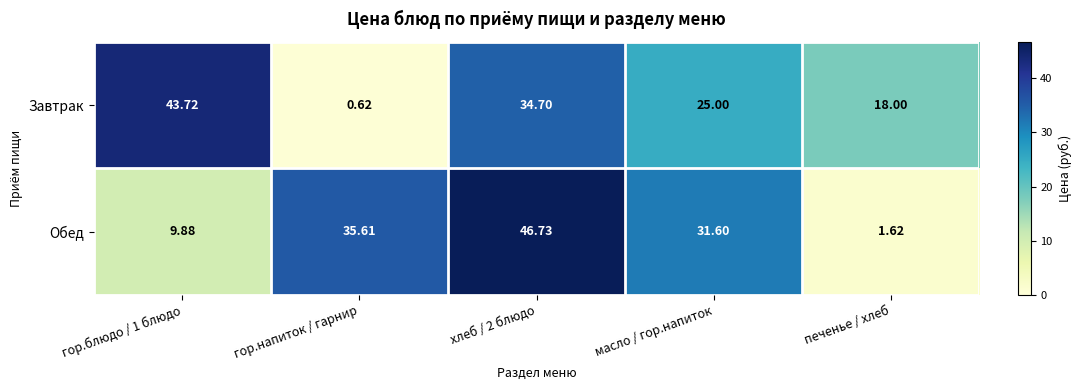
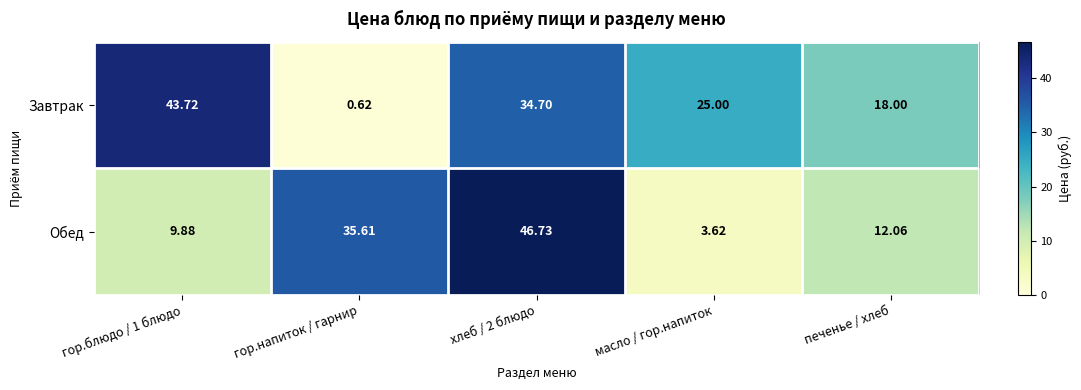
  {
    "Завтрак": {
      "гор.блюдо / 1 блюдо": 43.72,
      "гор.напиток / гарнир": 0.62,
      "хлеб / 2 блюдо": 34.70,
      "масло / гор.напиток": 25.00,
      "печенье / хлеб": 18.00
    },
    "Обед": {
      "гор.блюдо / 1 блюдо": 9.88,
      "гор.напиток / гарнир": 35.61,
      "хлеб / 2 блюдо": 46.73,
-     "масло / гор.напиток": 31.60,
-     "печенье / хлеб": 1.62
+     "масло / гор.напиток": 3.62,
+     "печенье / хлеб": 12.06
    }
  }
